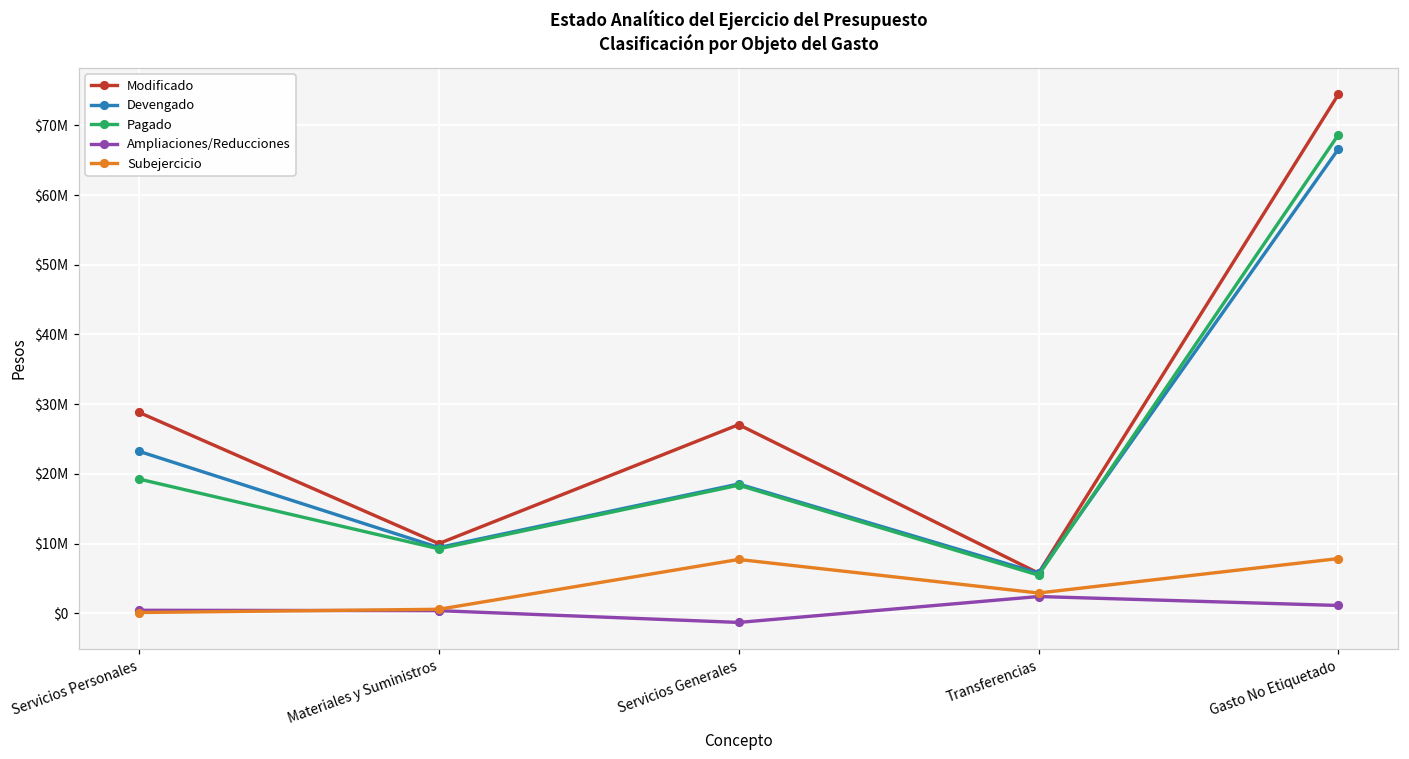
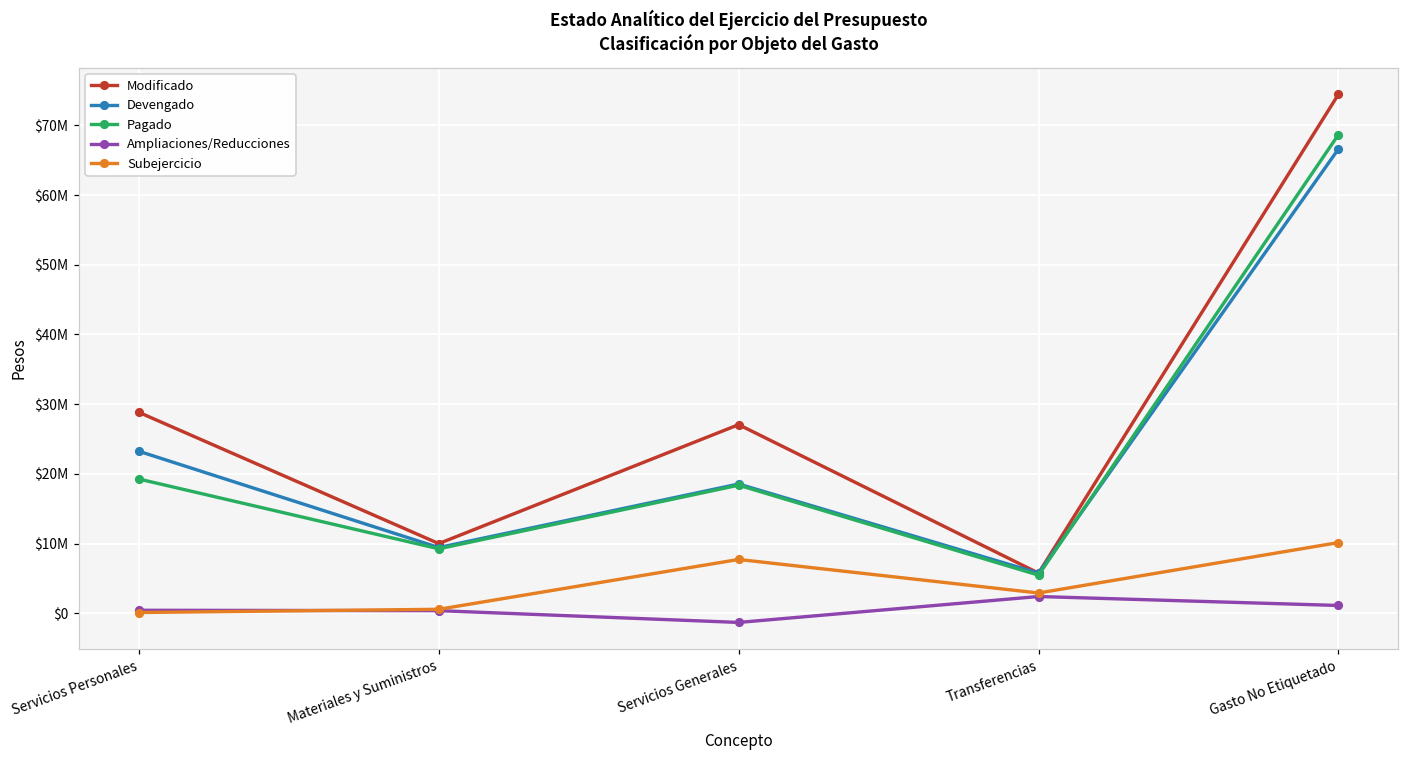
  {
    "Modificado": {
      "Servicios Personales": "$29000000",
      "Materiales y Suministros": "$10000000",
      "Servicios Generales": "$27000000",
      "Gasto No Etiquetado": "$74000000"
    },
    "Devengado": {
      "Servicios Personales": "$23000000",
      "Gasto No Etiquetado": "$67000000"
    },
    "Pagado": {
      "Servicios Personales": "$19000000",
      "Gasto No Etiquetado": "$69000000"
    },
    "Ampliaciones/Reducciones": {
      "Servicios Generales": "$-1000000",
      "Transferencias": "$2000000",
      "Gasto No Etiquetado": "$1000000"
    },
    "Subejercicio": {
      "Servicios Generales": "$8000000",
      "Transferencias": "$3000000",
-     "Gasto No Etiquetado": "$8000000"
+     "Gasto No Etiquetado": "$10000000"
    }
  }
